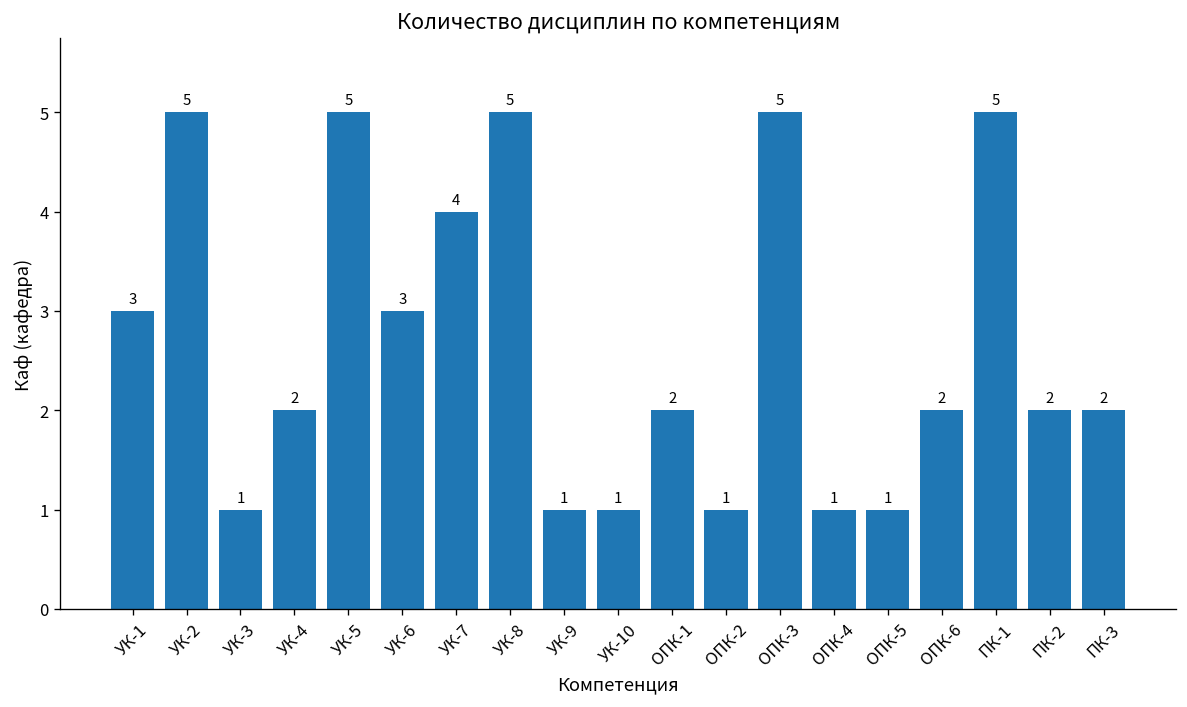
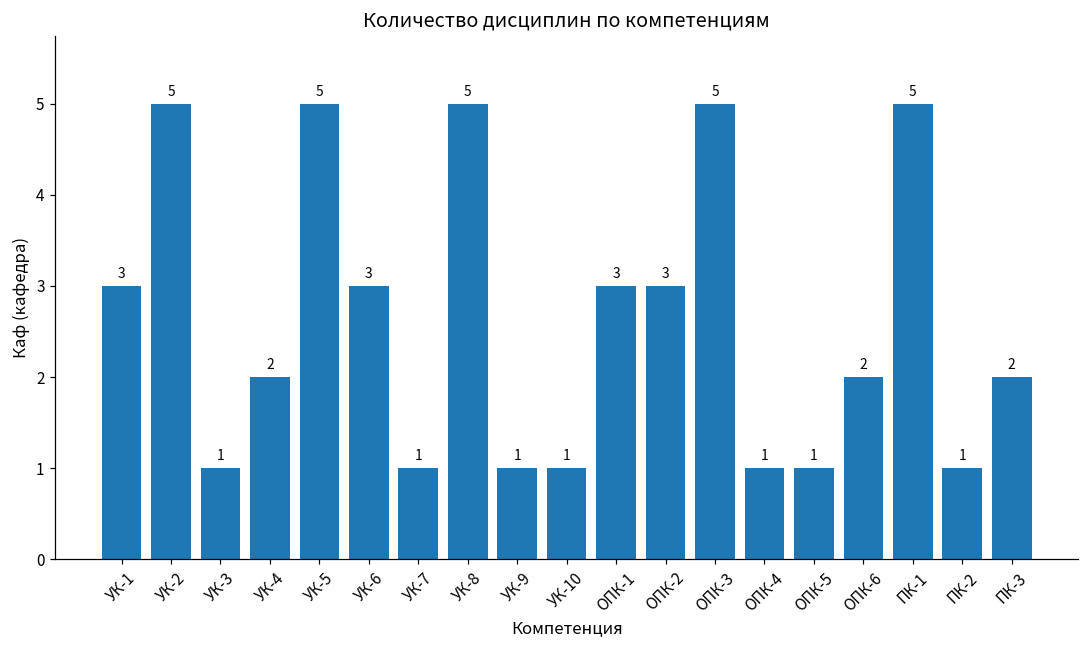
  {
    "УК-1": 3,
    "УК-2": 5,
    "УК-3": 1,
    "УК-4": 2,
    "УК-5": 5,
    "УК-6": 3,
-   "УК-7": 4,
+   "УК-7": 1,
    "УК-8": 5,
    "УК-9": 1,
    "УК-10": 1,
-   "ОПК-1": 2,
-   "ОПК-2": 1,
+   "ОПК-1": 3,
+   "ОПК-2": 3,
    "ОПК-3": 5,
    "ОПК-4": 1,
    "ОПК-5": 1,
    "ОПК-6": 2,
    "ПК-1": 5,
-   "ПК-2": 2,
+   "ПК-2": 1,
    "ПК-3": 2
  }
